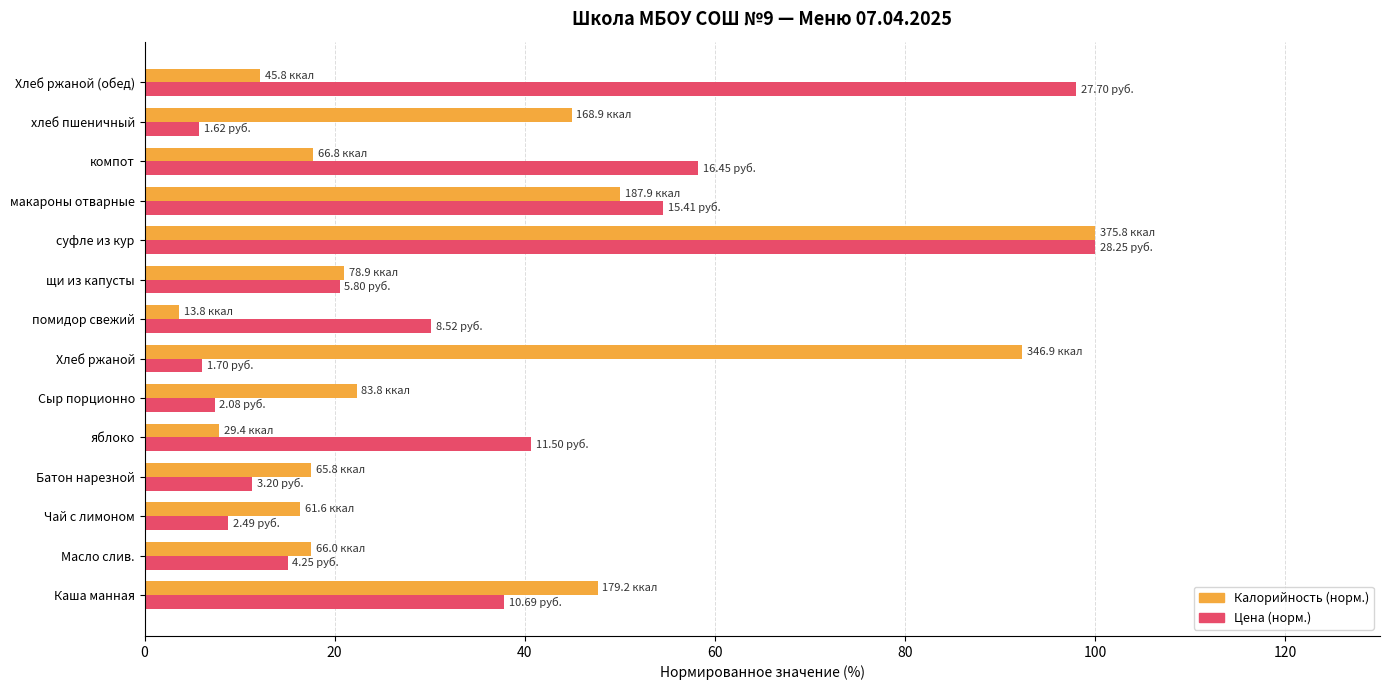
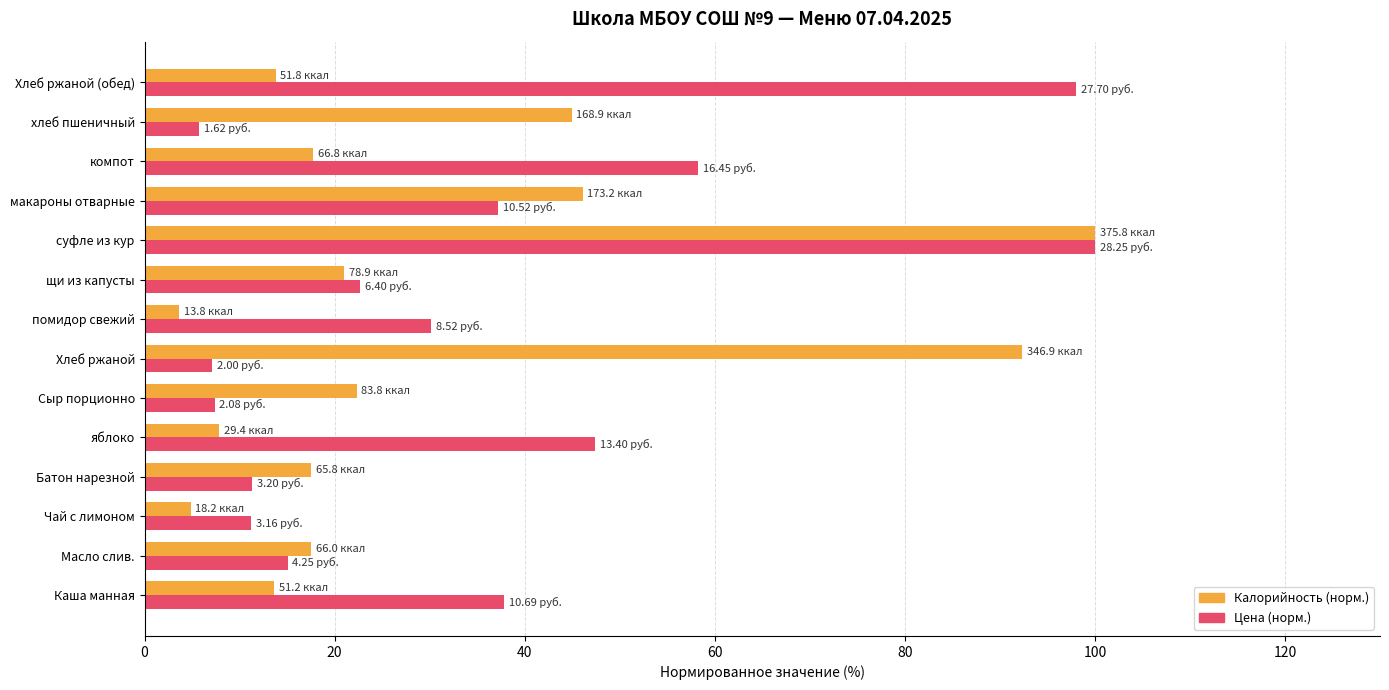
  {
    "Калорийность (норм.)": {
-     "Хлеб ржаной (обед)": 45.8,
-     "макароны отварные": 187.9,
-     "Чай с лимоном": 61.6,
-     "Каша манная": 179.2
+     "Хлеб ржаной (обед)": 51.8,
+     "макароны отварные": 173.2,
+     "Чай с лимоном": 18.2,
+     "Каша манная": 51.2
    },
    "Цена (норм.)": {
-     "макароны отварные": 15.41,
-     "щи из капусты": 5.80,
-     "Хлеб ржаной": 1.70,
-     "яблоко": 11.50,
-     "Чай с лимоном": 2.49
+     "макароны отварные": 10.52,
+     "щи из капусты": 6.40,
+     "Хлеб ржаной": 2.00,
+     "яблоко": 13.40,
+     "Чай с лимоном": 3.16
    }
  }
